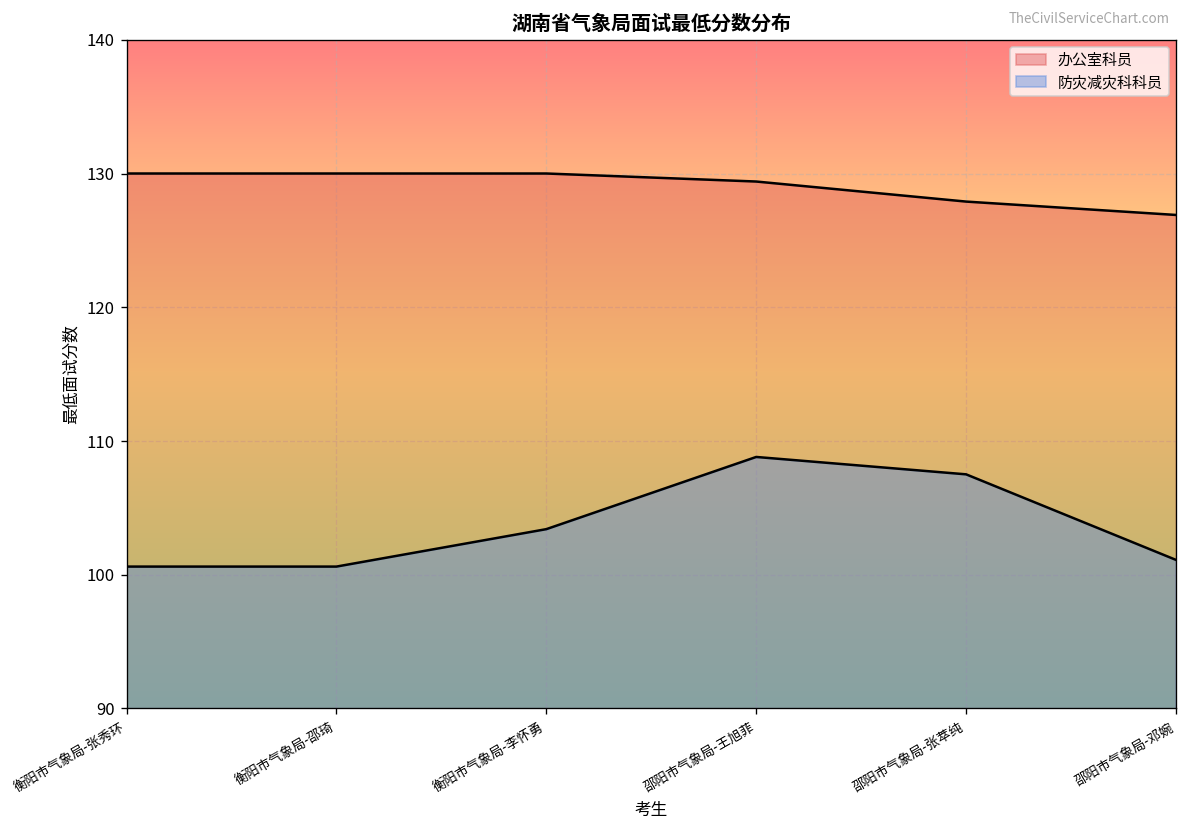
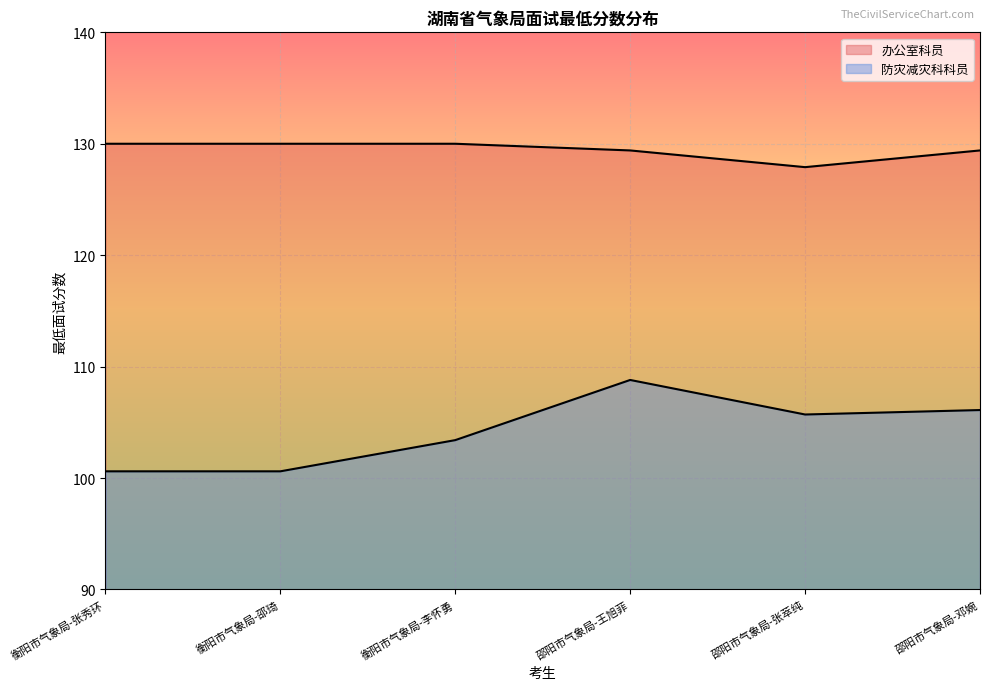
  {
    "办公室科员": {
      "衡阳市气象局-张秀环": 130.0,
      "衡阳市气象局-邵琦": 130.0,
      "衡阳市气象局-李怀勇": 130.0,
      "邵阳市气象局-王旭菲": 129.4,
      "邵阳市气象局-张萃纯": 127.9,
-     "邵阳市气象局-邓婉": 126.9
+     "邵阳市气象局-邓婉": 129.4
    },
    "防灾减灾科科员": {
      "衡阳市气象局-张秀环": 100.6,
      "衡阳市气象局-邵琦": 100.6,
      "衡阳市气象局-李怀勇": 103.4,
      "邵阳市气象局-王旭菲": 108.8,
-     "邵阳市气象局-张萃纯": 107.5,
-     "邵阳市气象局-邓婉": 101.1
+     "邵阳市气象局-张萃纯": 105.7,
+     "邵阳市气象局-邓婉": 106.1
    }
  }
